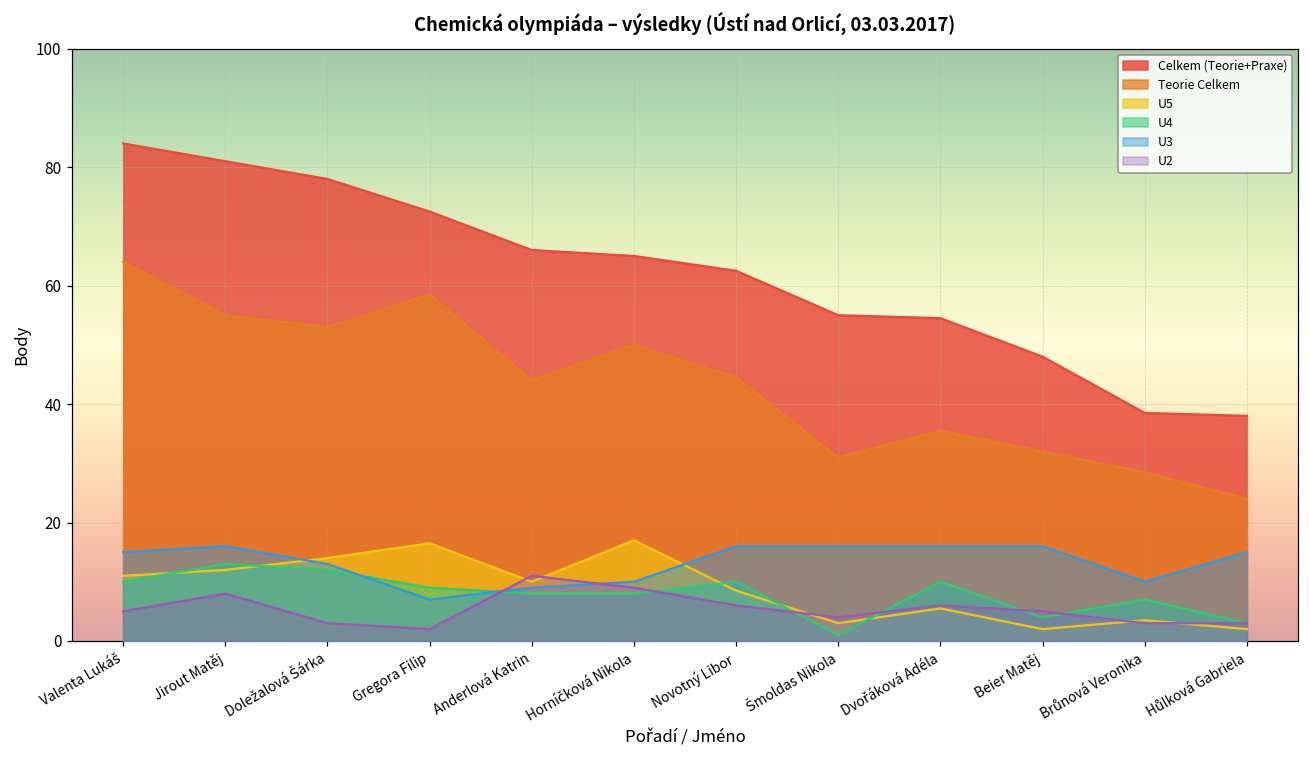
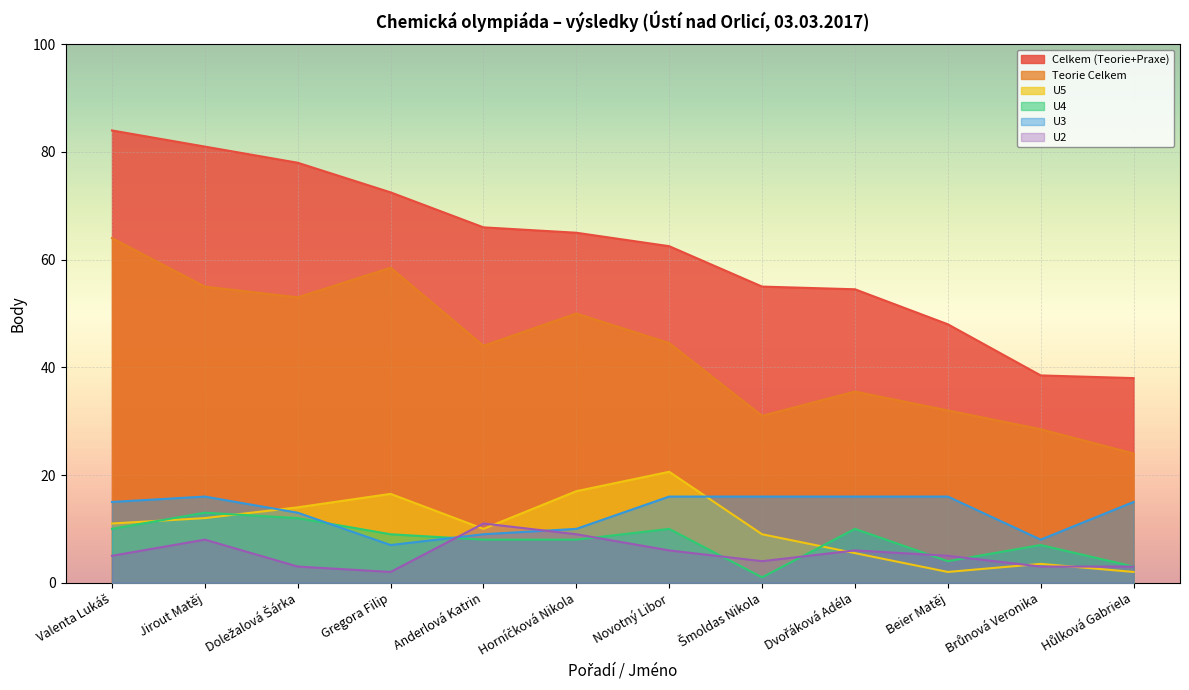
  {
    "U5": {
      "Valenta Lukáš": 11,
      "Jirout Matěj": 12,
      "Doležalová Šárka": 14,
      "Gregora Filip": 17,
      "Anderlová Katrin": 10,
      "Horníčková Nikola": 17,
-     "Novotný Libor": 9,
-     "Šmoldas Nikola": 3,
+     "Novotný Libor": 21,
+     "Šmoldas Nikola": 9,
      "Dvořáková Adéla": 6,
      "Beier Matěj": 2,
      "Brůnová Veronika": 4,
      "Hůlková Gabriela": 2
    },
    "U4": {
      "Valenta Lukáš": 10,
      "Jirout Matěj": 13,
      "Doležalová Šárka": 12,
      "Gregora Filip": 9,
      "Anderlová Katrin": 8,
      "Horníčková Nikola": 8,
      "Novotný Libor": 10,
      "Šmoldas Nikola": 1,
      "Dvořáková Adéla": 10,
      "Beier Matěj": 4,
      "Brůnová Veronika": 7
    },
    "U3": {
      "Valenta Lukáš": 15,
      "Jirout Matěj": 16,
      "Doležalová Šárka": 13,
      "Gregora Filip": 7,
      "Anderlová Katrin": 9,
      "Horníčková Nikola": 10,
      "Novotný Libor": 16,
      "Šmoldas Nikola": 16,
      "Dvořáková Adéla": 16,
      "Beier Matěj": 16,
-     "Brůnová Veronika": 10,
+     "Brůnová Veronika": 8,
      "Hůlková Gabriela": 15
    },
    "U2": {
      "Valenta Lukáš": 5,
      "Jirout Matěj": 8,
      "Doležalová Šárka": 3,
      "Gregora Filip": 2,
      "Anderlová Katrin": 11,
      "Horníčková Nikola": 9,
      "Novotný Libor": 6,
      "Šmoldas Nikola": 4,
      "Dvořáková Adéla": 6,
      "Beier Matěj": 5,
      "Brůnová Veronika": 3
    }
  }
